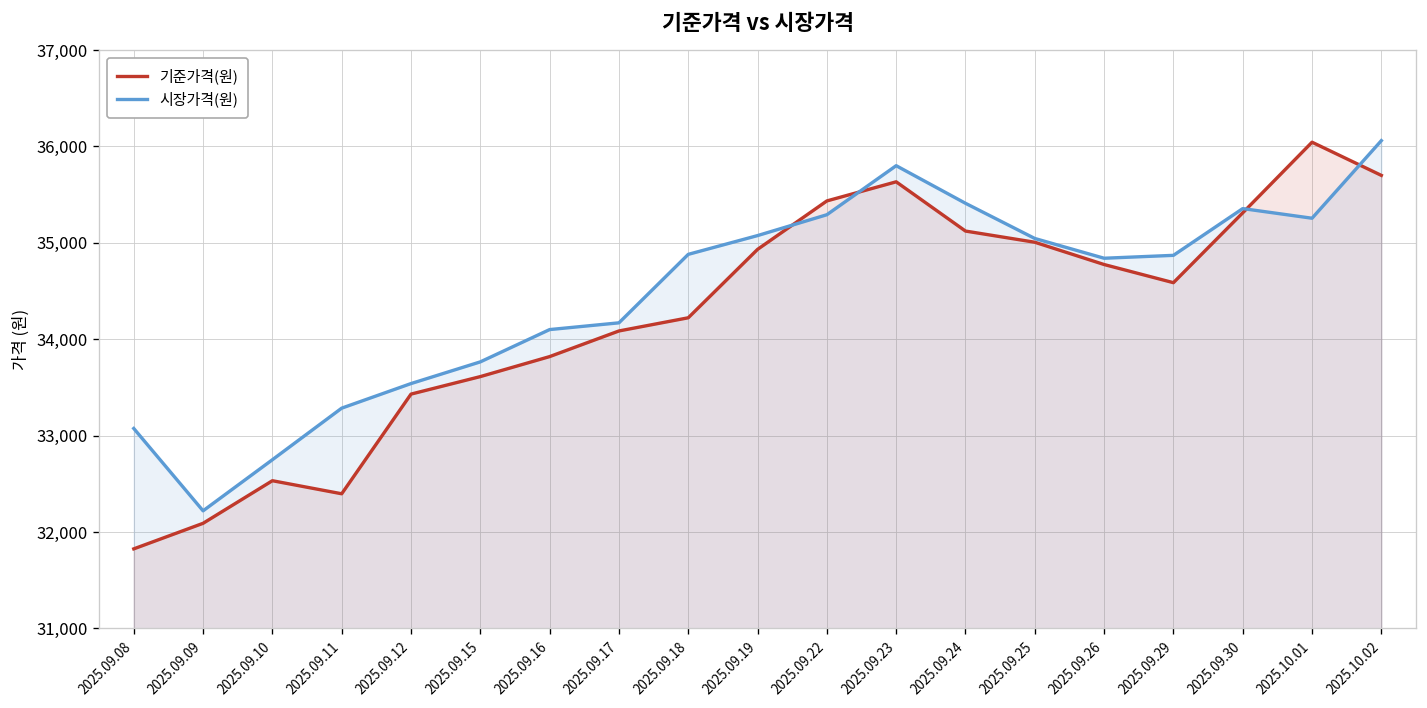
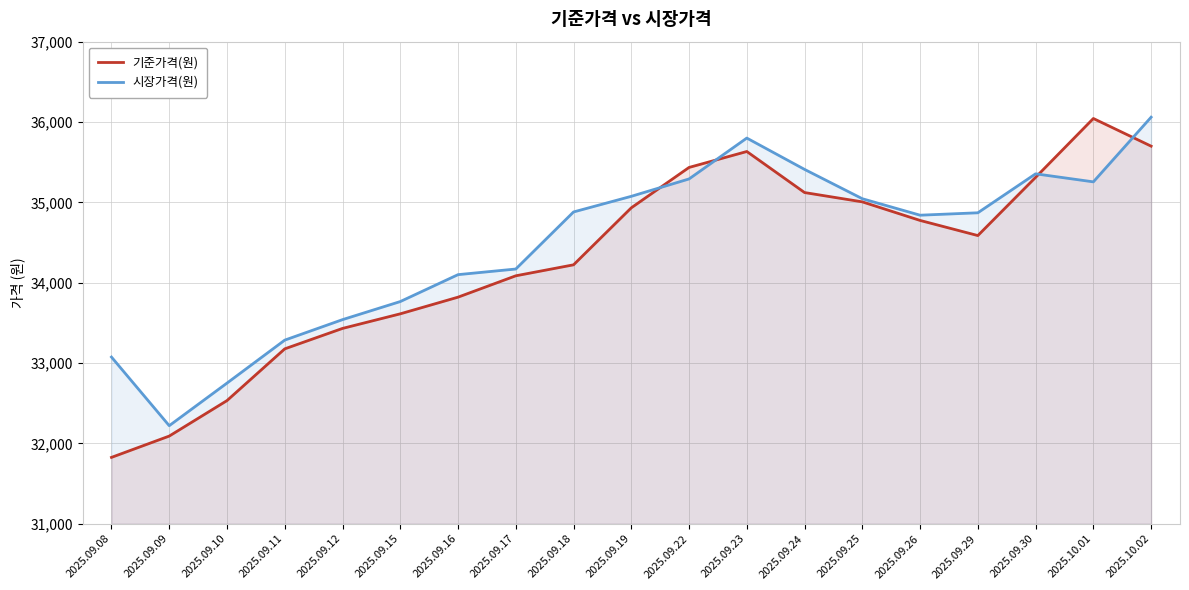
  {
    "기준가격(원)": {
      "2025.09.08": "31,800",
      "2025.09.09": "32,100",
      "2025.09.10": "32,500",
-     "2025.09.11": "32,400",
+     "2025.09.11": "33,200",
      "2025.09.12": "33,400",
      "2025.09.15": "33,600",
      "2025.09.16": "33,800",
      "2025.09.17": "34,100",
      "2025.09.18": "34,200",
      "2025.09.19": "34,900",
      "2025.09.22": "35,400",
      "2025.09.23": "35,600",
      "2025.09.24": "35,100",
      "2025.09.25": "35,000",
      "2025.09.26": "34,800",
      "2025.09.29": "34,600",
      "2025.09.30": "35,300",
      "2025.10.01": "36,000",
      "2025.10.02": "35,700"
    },
    "시장가격(원)": {
      "2025.09.08": "33,100",
      "2025.09.09": "32,200",
      "2025.09.10": "32,800",
      "2025.09.11": "33,300",
      "2025.09.12": "33,500",
      "2025.09.15": "33,800",
      "2025.09.16": "34,100",
      "2025.09.17": "34,200",
      "2025.09.18": "34,900",
      "2025.09.19": "35,100",
      "2025.09.22": "35,300",
      "2025.09.23": "35,800",
      "2025.09.24": "35,400",
      "2025.09.25": "35,000",
      "2025.09.26": "34,800",
      "2025.09.29": "34,900",
      "2025.09.30": "35,400",
      "2025.10.01": "35,300",
      "2025.10.02": "36,100"
    }
  }
